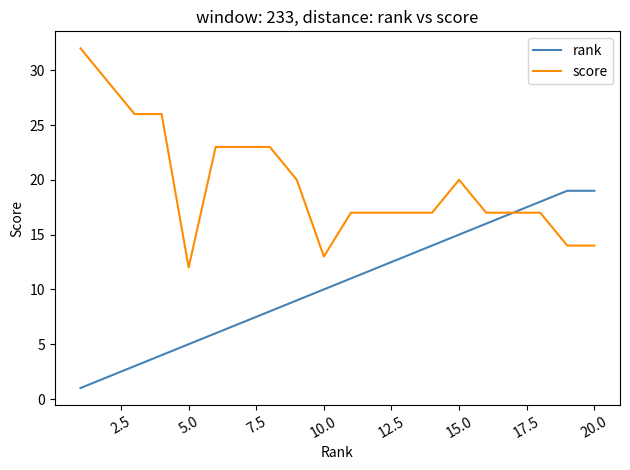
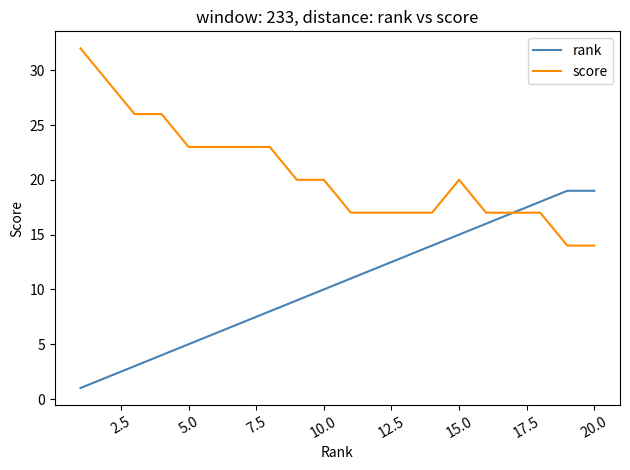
  {
    "rank": {
      "5.0": 5,
      "10.0": 10,
      "15.0": 15,
      "20.0": 19
    },
    "score": {
-     "5.0": 12,
-     "10.0": 13,
+     "5.0": 23,
+     "10.0": 20,
      "15.0": 20,
      "20.0": 14
    }
  }
